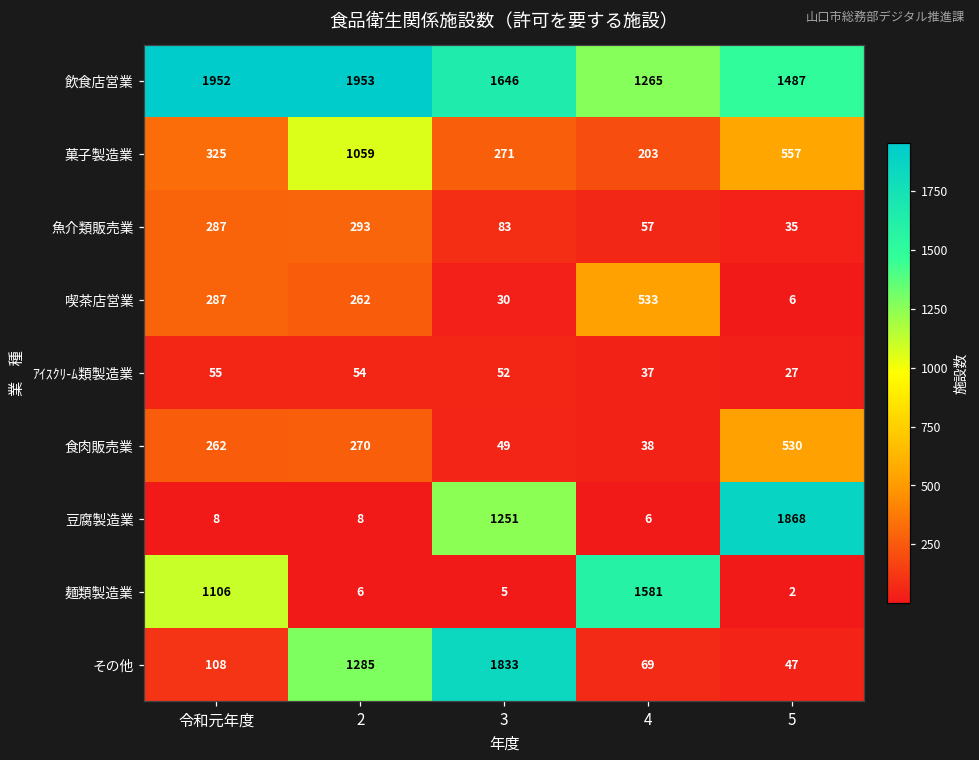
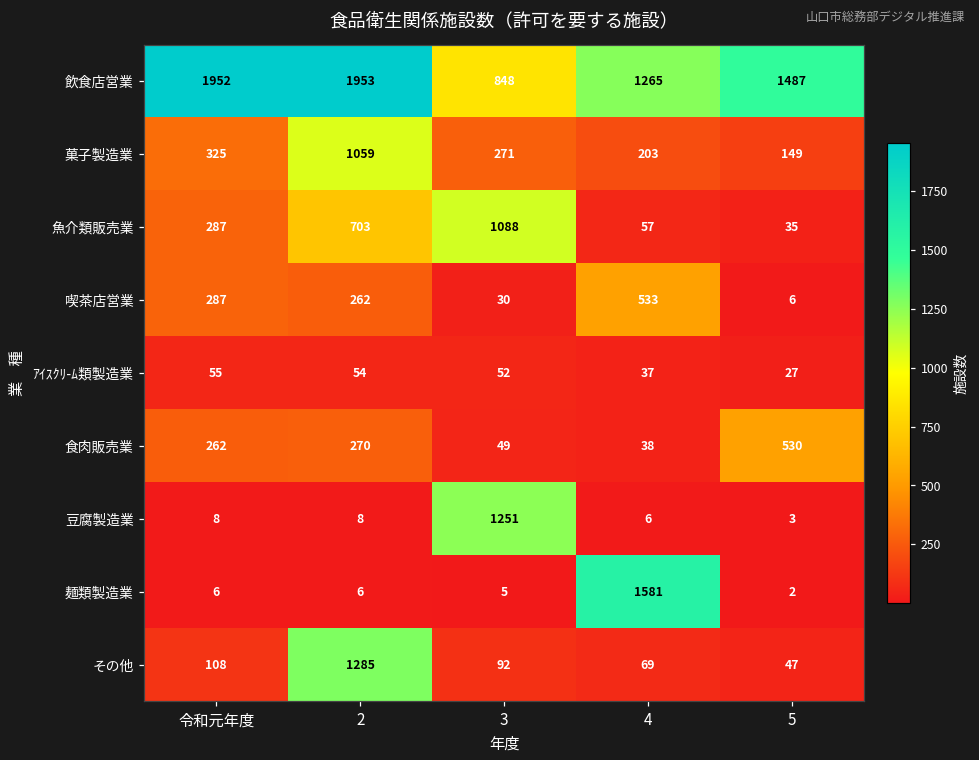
  {
    "飲食店営業": {
      "令和元年度": 1952,
      "2": 1953,
-     "3": 1646,
+     "3": 848,
      "4": 1265,
      "5": 1487
    },
    "菓子製造業": {
      "令和元年度": 325,
      "2": 1059,
      "3": 271,
      "4": 203,
-     "5": 557
+     "5": 149
    },
    "魚介類販売業": {
      "令和元年度": 287,
-     "2": 293,
-     "3": 83,
+     "2": 703,
+     "3": 1088,
      "4": 57,
      "5": 35
    },
    "喫茶店営業": {
      "令和元年度": 287,
      "2": 262,
      "3": 30,
      "4": 533,
      "5": 6
    },
    "ｱｲｽｸﾘ-ﾑ類製造業": {
      "令和元年度": 55,
      "2": 54,
      "3": 52,
      "4": 37,
      "5": 27
    },
    "食肉販売業": {
      "令和元年度": 262,
      "2": 270,
      "3": 49,
      "4": 38,
      "5": 530
    },
    "豆腐製造業": {
      "令和元年度": 8,
      "2": 8,
      "3": 1251,
      "4": 6,
-     "5": 1868
+     "5": 3
    },
    "麺類製造業": {
-     "令和元年度": 1106,
+     "令和元年度": 6,
      "2": 6,
      "3": 5,
      "4": 1581,
      "5": 2
    },
    "その他": {
      "令和元年度": 108,
      "2": 1285,
-     "3": 1833,
+     "3": 92,
      "4": 69,
      "5": 47
    }
  }
